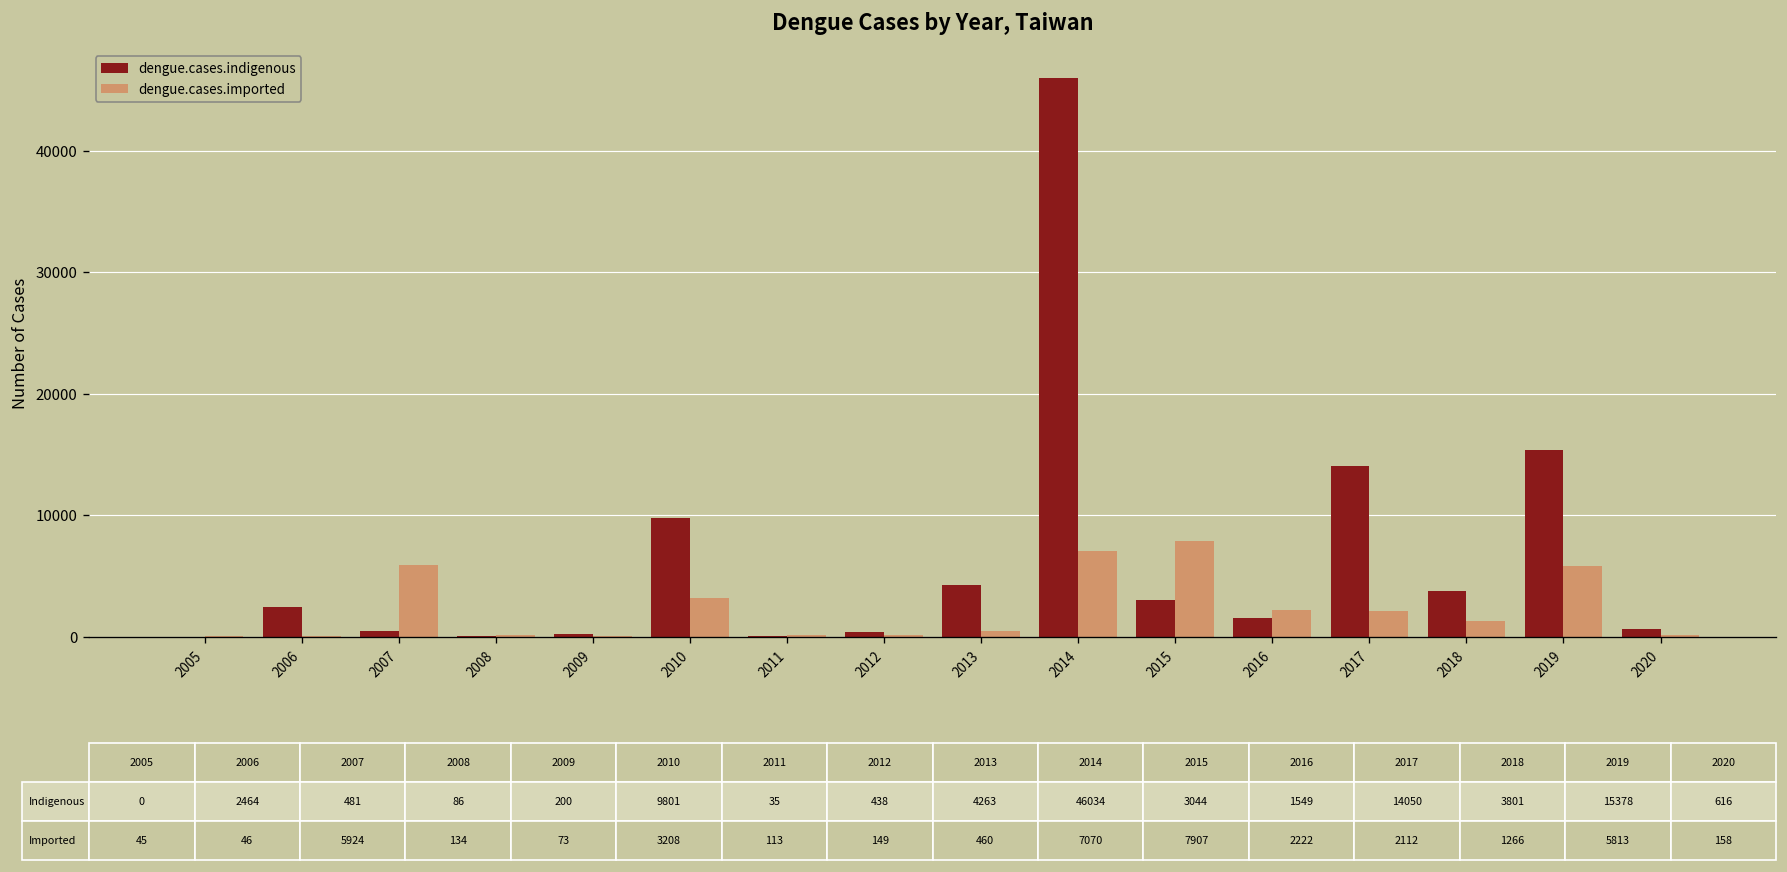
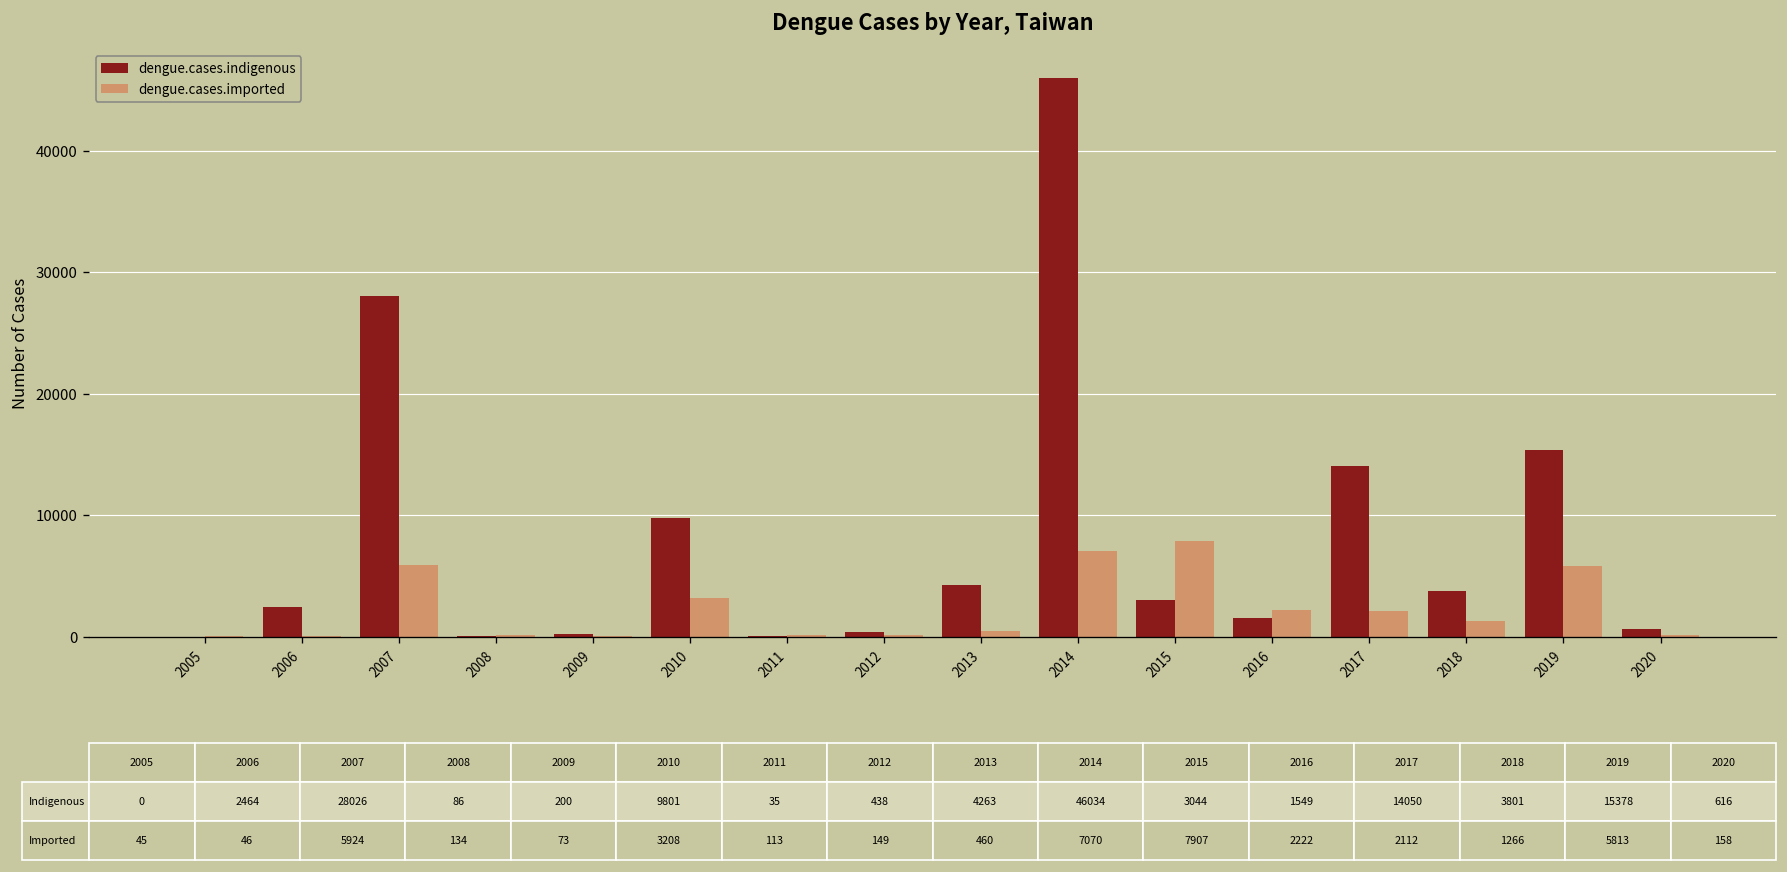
  {
    "dengue.cases.indigenous": {
-     "2007": 481
+     "2007": 28026
    },
    "dengue.cases.imported": {
      "2007": 5900,
      "2010": 3200,
      "2013": 500,
      "2014": 7100,
      "2015": 7900,
      "2016": 2200,
      "2017": 2100,
      "2018": 1300,
      "2019": 5800
    }
  }
